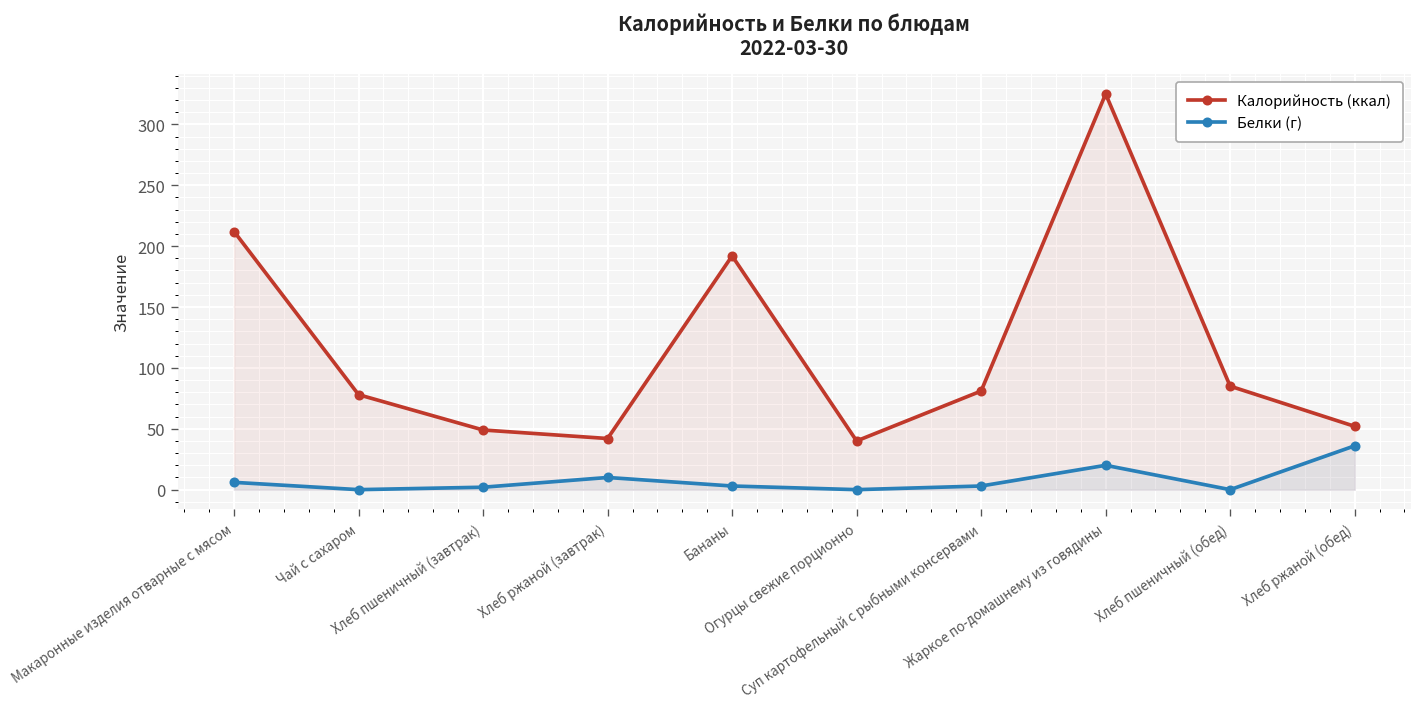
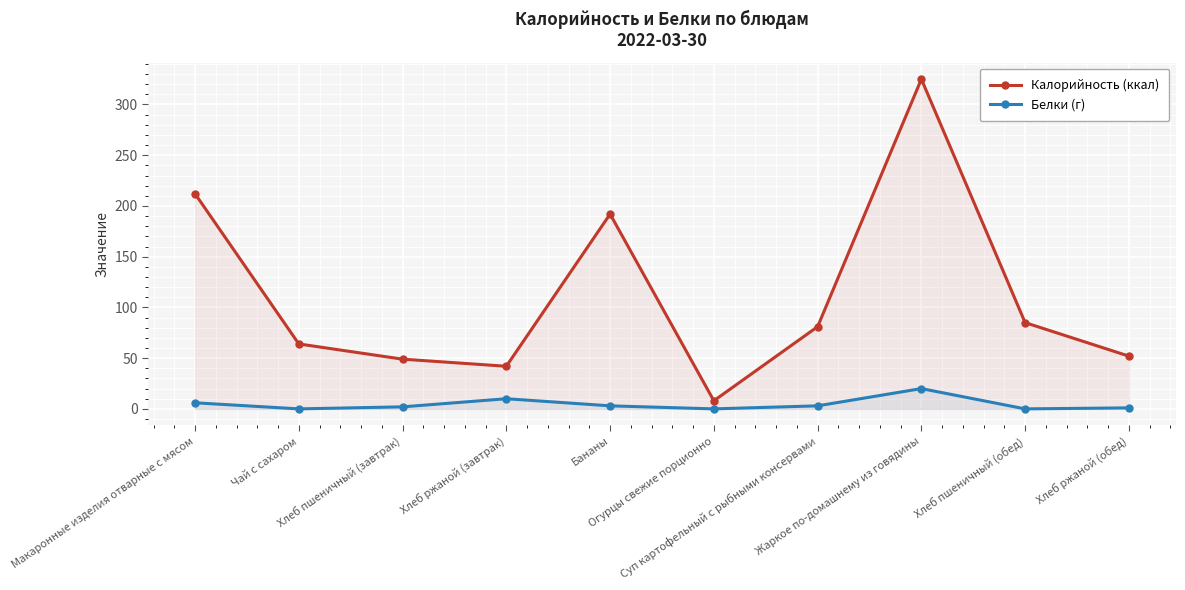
  {
    "Калорийность (ккал)": {
      "Макаронные изделия отварные с мясом": 212,
-     "Чай с сахаром": 78,
+     "Чай с сахаром": 64,
      "Хлеб пшеничный (завтрак)": 49,
      "Хлеб ржаной (завтрак)": 42,
      "Бананы": 192,
-     "Огурцы свежие порционно": 40,
+     "Огурцы свежие порционно": 8,
      "Суп картофельный с рыбными консервами": 81,
      "Жаркое по-домашнему из говядины": 325,
      "Хлеб пшеничный (обед)": 85,
      "Хлеб ржаной (обед)": 52
    },
    "Белки (г)": {
      "Макаронные изделия отварные с мясом": 6,
      "Чай с сахаром": 0,
      "Хлеб пшеничный (завтрак)": 2,
      "Хлеб ржаной (завтрак)": 10,
      "Бананы": 3,
      "Огурцы свежие порционно": 0,
      "Суп картофельный с рыбными консервами": 3,
      "Жаркое по-домашнему из говядины": 20,
      "Хлеб пшеничный (обед)": 0,
-     "Хлеб ржаной (обед)": 36
+     "Хлеб ржаной (обед)": 1
    }
  }
